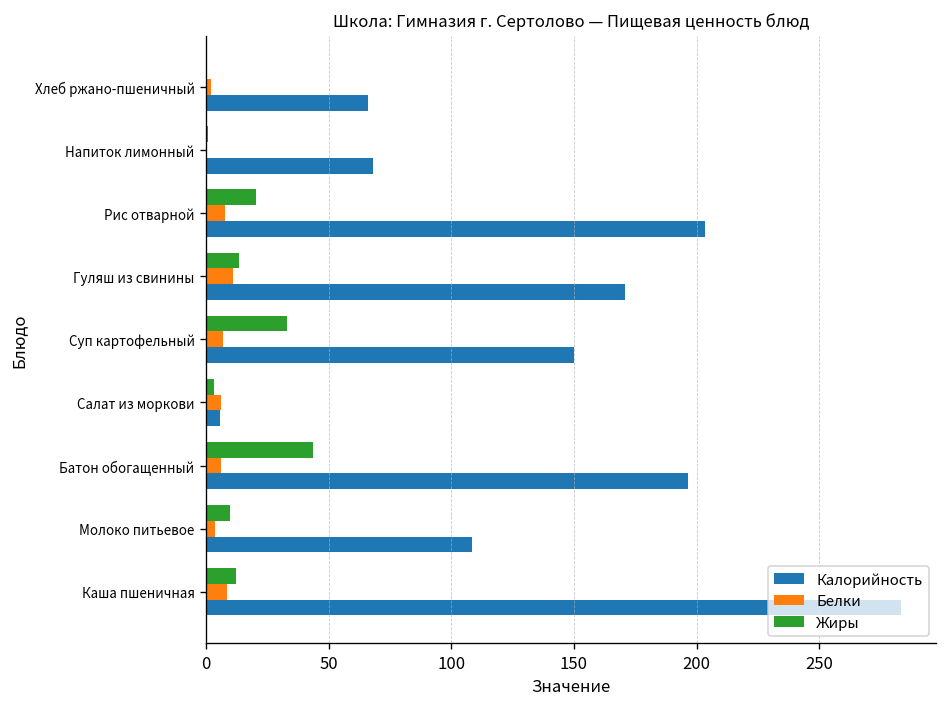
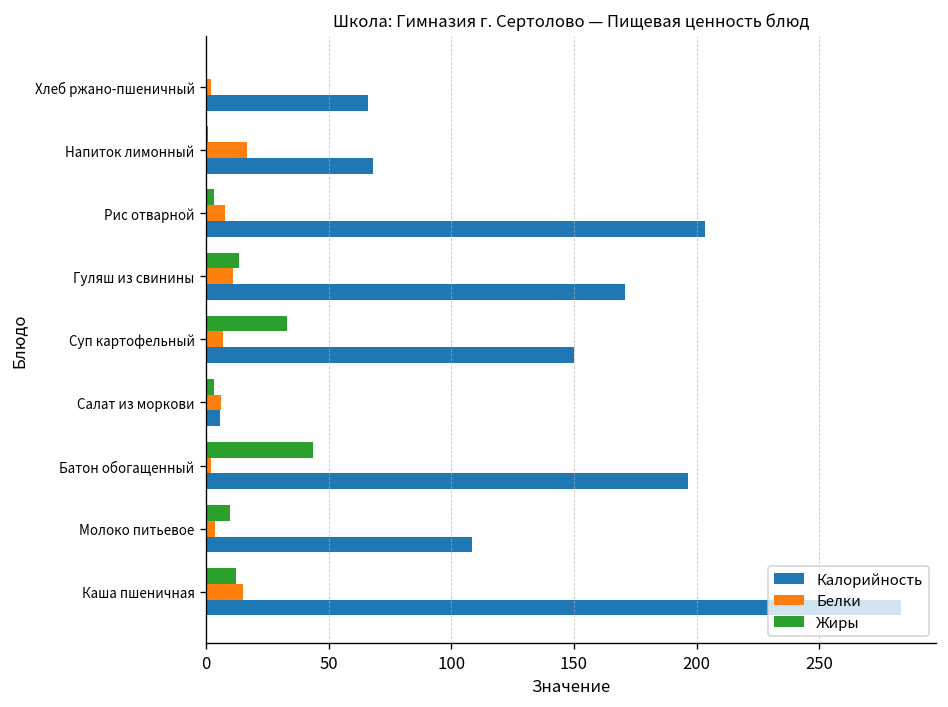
  {
    "Калорийность": {
      "Хлеб ржано-пшеничный": 66,
      "Напиток лимонный": 68,
      "Рис отварной": 203,
      "Гуляш из свинины": 171,
      "Суп картофельный": 150,
      "Салат из моркови": 6,
      "Батон обогащенный": 197,
      "Молоко питьевое": 109
    },
    "Белки": {
      "Хлеб ржано-пшеничный": 2,
-     "Напиток лимонный": 0,
+     "Напиток лимонный": 17,
      "Рис отварной": 8,
      "Гуляш из свинины": 11,
      "Суп картофельный": 7,
      "Салат из моркови": 6,
-     "Батон обогащенный": 6,
+     "Батон обогащенный": 2,
      "Молоко питьевое": 4,
-     "Каша пшеничная": 8
+     "Каша пшеничная": 15
    },
    "Жиры": {
-     "Рис отварной": 20,
+     "Рис отварной": 3,
      "Гуляш из свинины": 13,
      "Суп картофельный": 33,
      "Салат из моркови": 3,
      "Батон обогащенный": 43,
      "Молоко питьевое": 10,
      "Каша пшеничная": 12
    }
  }
